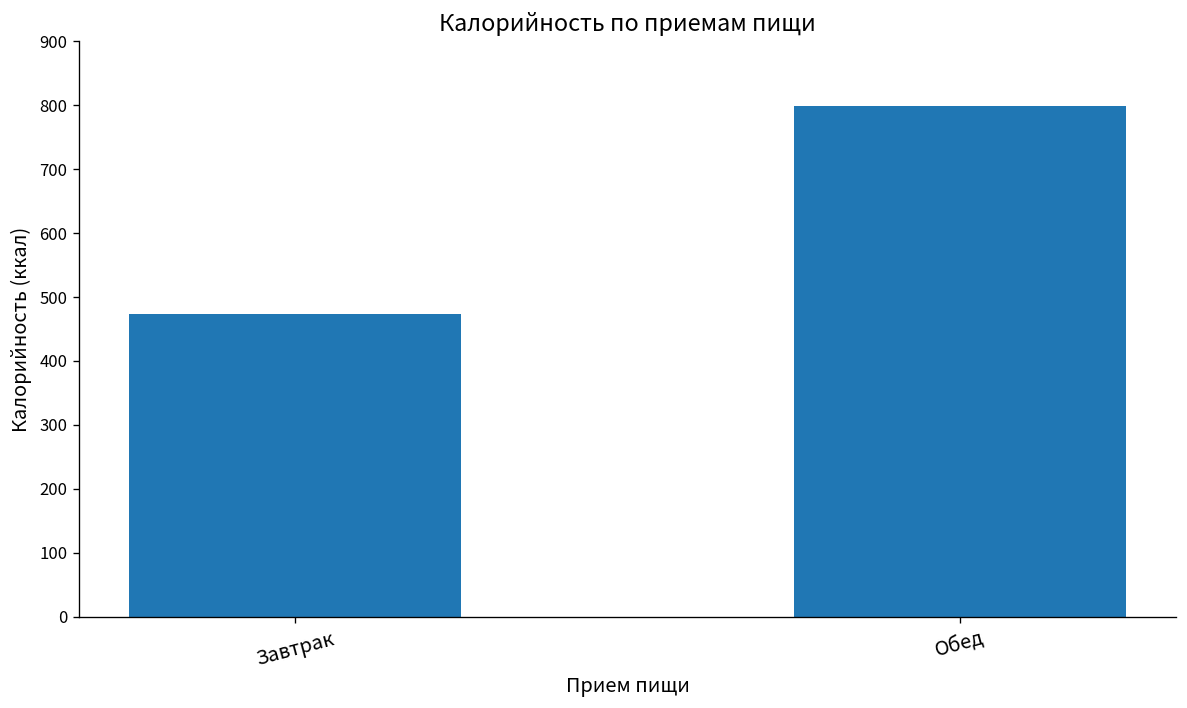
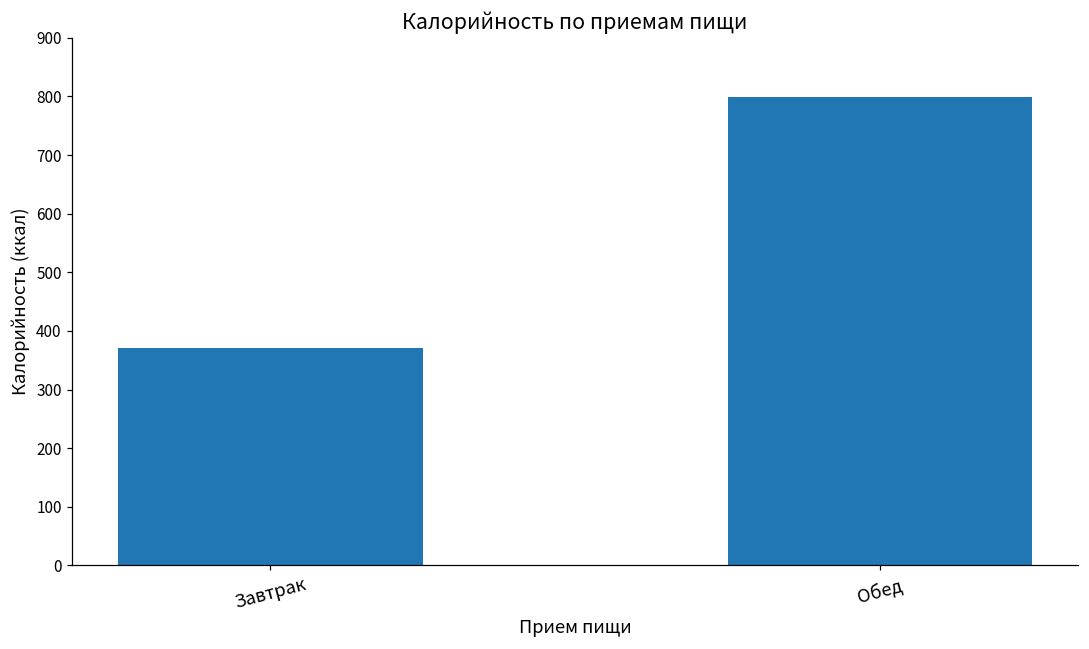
  {
-   "Завтрак": 470,
+   "Завтрак": 370,
    "Обед": 800
  }
